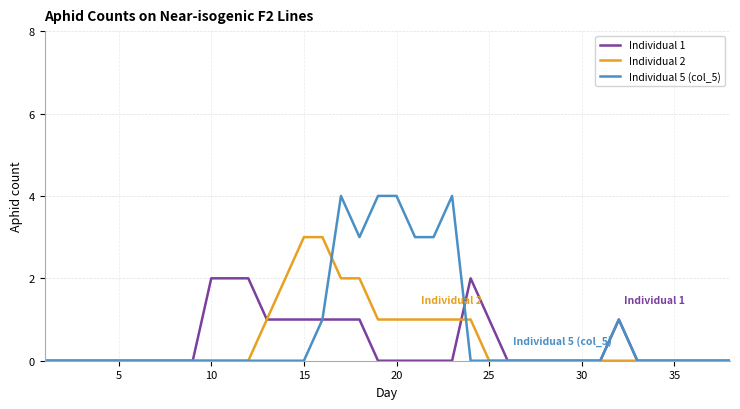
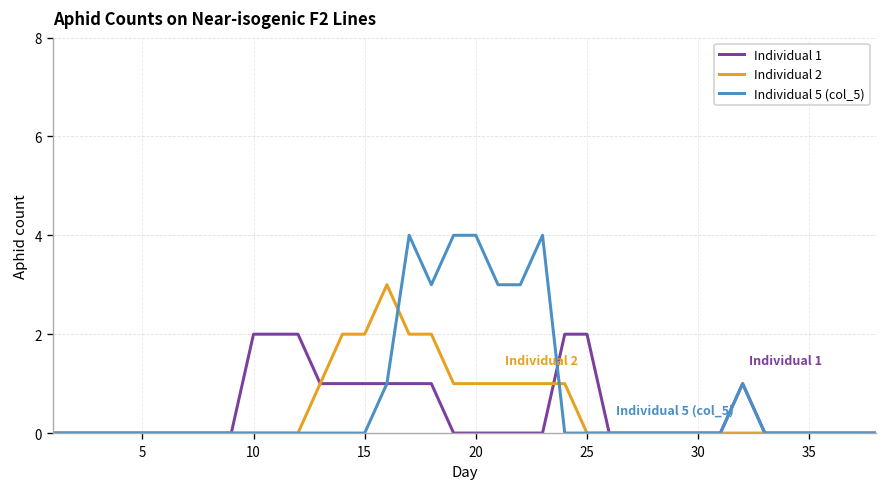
  {
    "Individual 1": {
      "10": 2,
      "15": 1,
      "20": 0,
-     "25": 1
+     "25": 2
    },
    "Individual 2": {
-     "15": 3,
+     "15": 2,
      "20": 1
    },
    "Individual 5 (col_5)": {
      "15": 0,
      "20": 4
    }
  }
